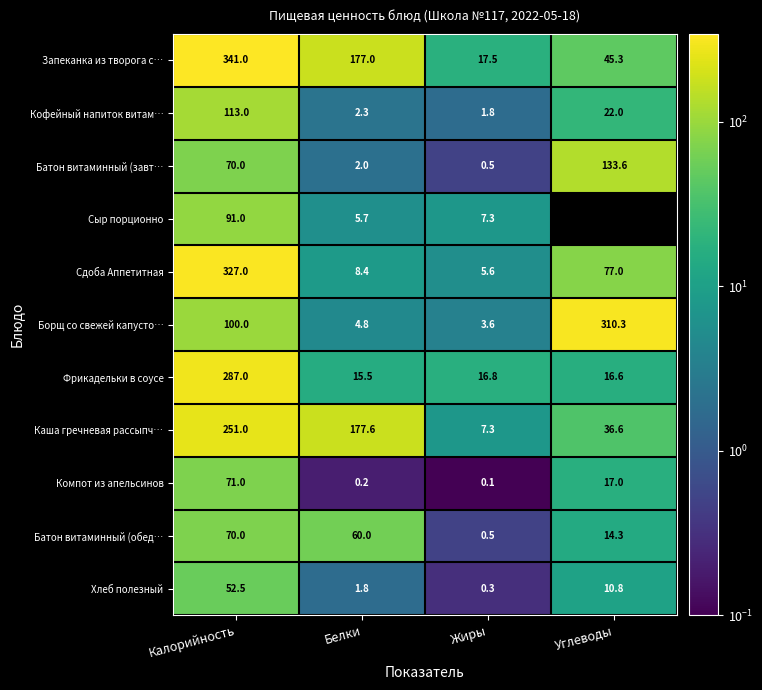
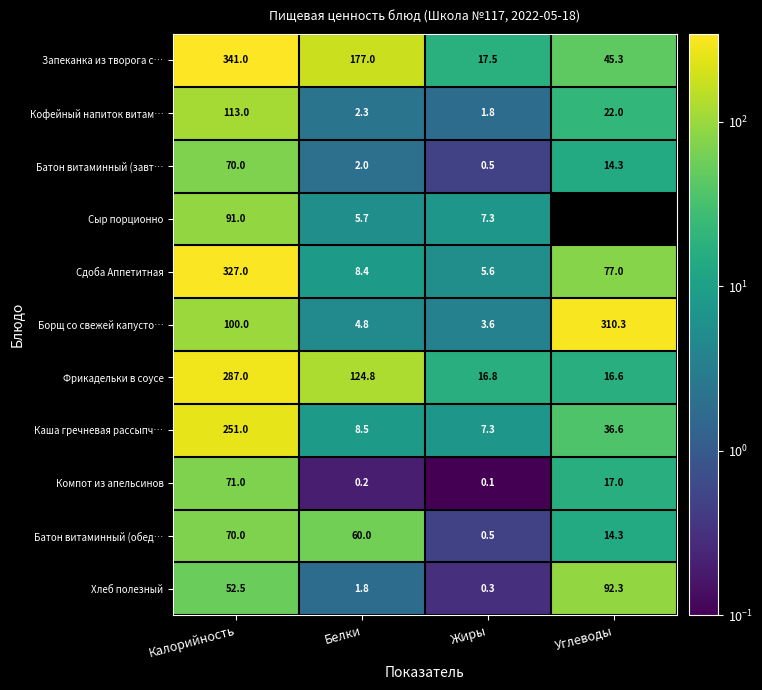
  {
    "Запеканка из творога с…": {
      "Калорийность": 341.0,
      "Белки": 177.0,
      "Жиры": 17.5,
      "Углеводы": 45.3
    },
    "Кофейный напиток витам…": {
      "Калорийность": 113.0,
      "Белки": 2.3,
      "Жиры": 1.8,
      "Углеводы": 22.0
    },
    "Батон витаминный (завт…": {
      "Калорийность": 70.0,
      "Белки": 2.0,
      "Жиры": 0.5,
-     "Углеводы": 133.6
+     "Углеводы": 14.3
    },
    "Сыр порционно": {
      "Калорийность": 91.0,
      "Белки": 5.7,
      "Жиры": 7.3
    },
    "Сдоба Аппетитная": {
      "Калорийность": 327.0,
      "Белки": 8.4,
      "Жиры": 5.6,
      "Углеводы": 77.0
    },
    "Борщ со свежей капусто…": {
      "Калорийность": 100.0,
      "Белки": 4.8,
      "Жиры": 3.6,
      "Углеводы": 310.3
    },
    "Фрикадельки в соусе": {
      "Калорийность": 287.0,
-     "Белки": 15.5,
+     "Белки": 124.8,
      "Жиры": 16.8,
      "Углеводы": 16.6
    },
    "Каша гречневая рассыпч…": {
      "Калорийность": 251.0,
-     "Белки": 177.6,
+     "Белки": 8.5,
      "Жиры": 7.3,
      "Углеводы": 36.6
    },
    "Компот из апельсинов": {
      "Калорийность": 71.0,
      "Белки": 0.2,
      "Жиры": 0.1,
      "Углеводы": 17.0
    },
    "Батон витаминный (обед…": {
      "Калорийность": 70.0,
      "Белки": 60.0,
      "Жиры": 0.5,
      "Углеводы": 14.3
    },
    "Хлеб полезный": {
      "Калорийность": 52.5,
      "Белки": 1.8,
      "Жиры": 0.3,
-     "Углеводы": 10.8
+     "Углеводы": 92.3
    }
  }
